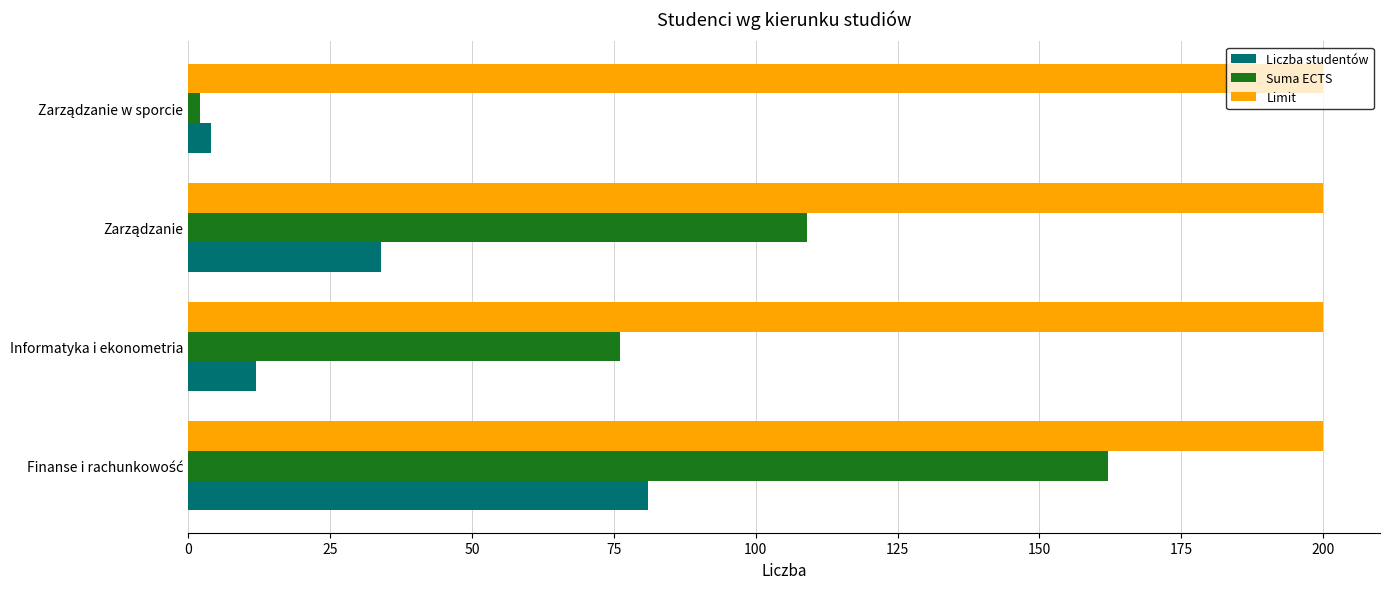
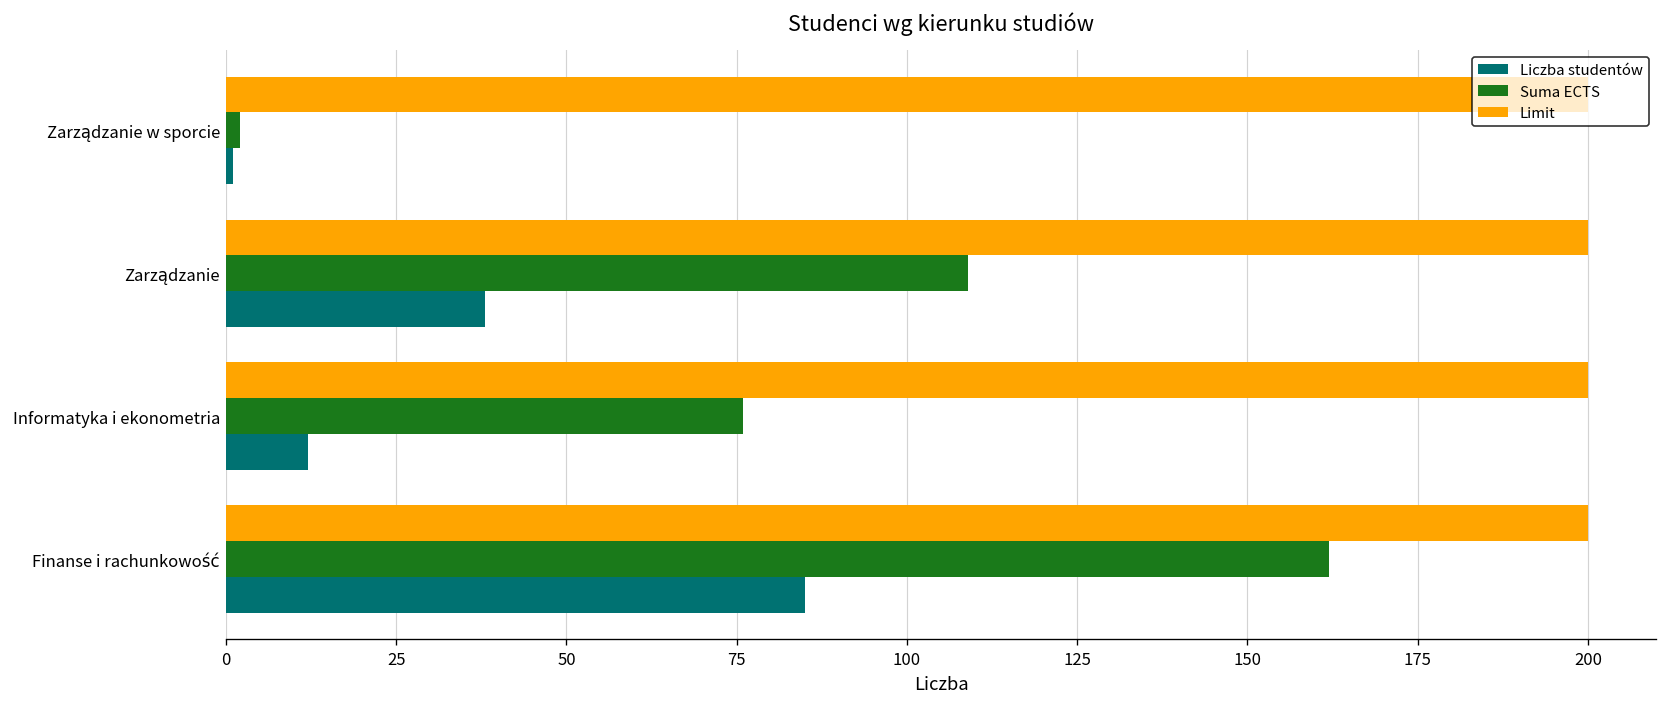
  {
    "Liczba studentów": {
-     "Zarządzanie w sporcie": 4,
-     "Zarządzanie": 34,
+     "Zarządzanie w sporcie": 1,
+     "Zarządzanie": 38,
      "Informatyka i ekonometria": 12,
-     "Finanse i rachunkowość": 81
+     "Finanse i rachunkowość": 85
    },
    "Suma ECTS": {
      "Zarządzanie w sporcie": 2,
      "Zarządzanie": 109,
      "Informatyka i ekonometria": 76,
      "Finanse i rachunkowość": 162
    },
    "Limit": {
      "Zarządzanie": 200,
      "Informatyka i ekonometria": 200,
      "Finanse i rachunkowość": 200
    }
  }
